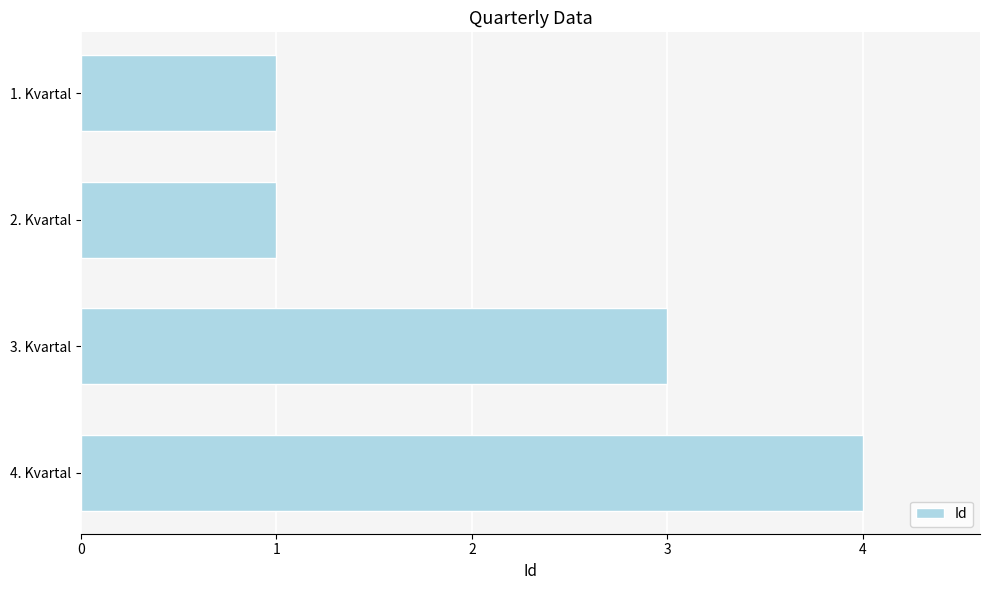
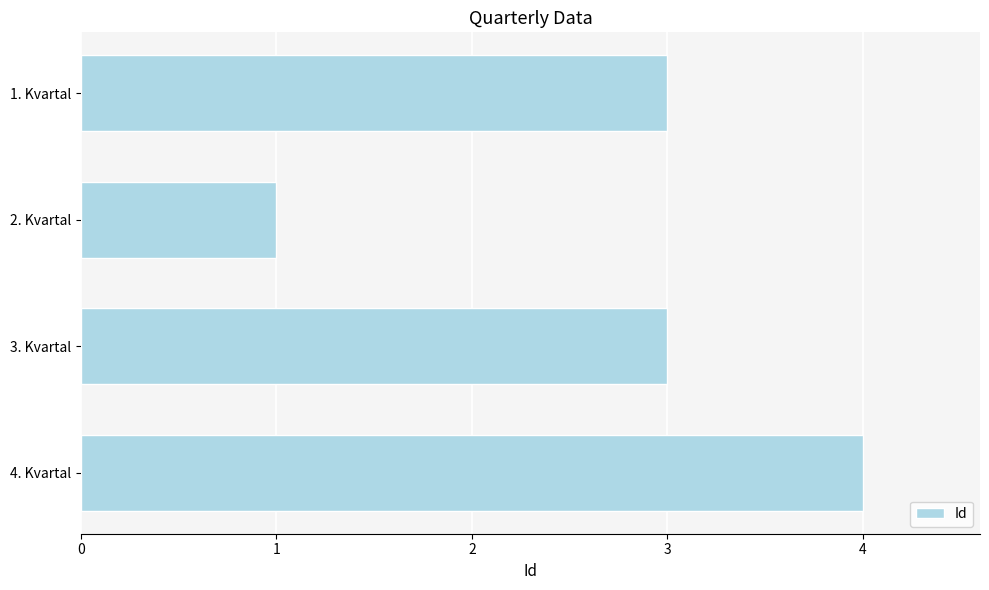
  {
-   "1. Kvartal": 1,
+   "1. Kvartal": 3,
    "2. Kvartal": 1,
    "3. Kvartal": 3,
    "4. Kvartal": 4
  }
